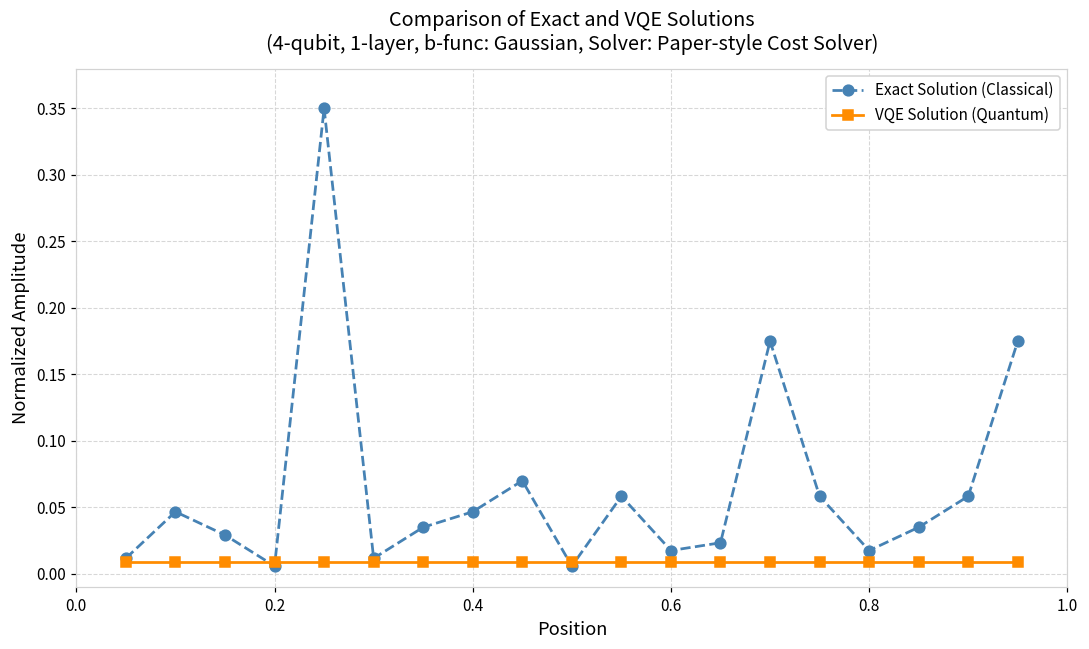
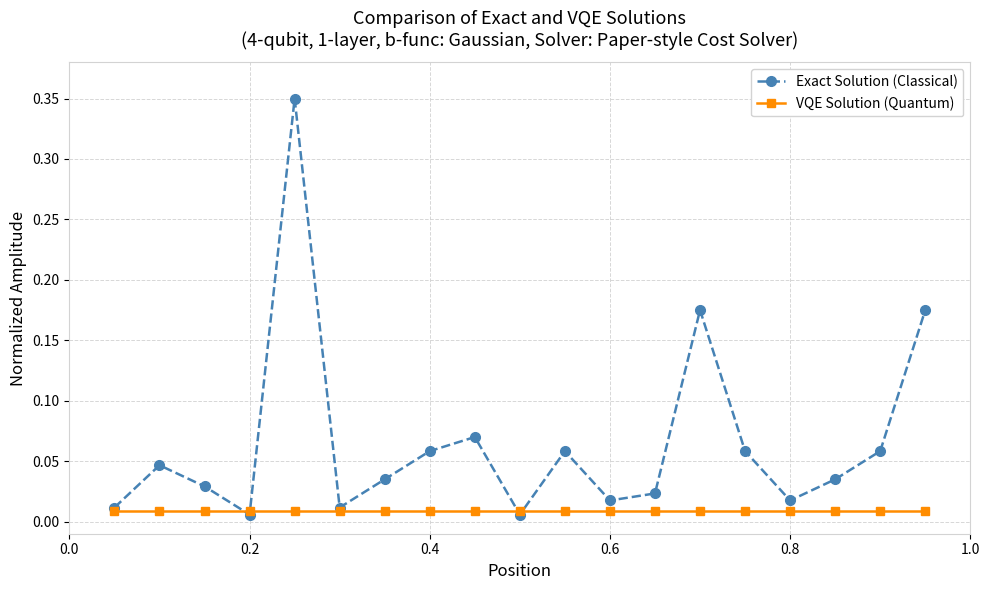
  {
    "Exact Solution (Classical)": {
      "0.2": 0.006,
-     "0.4": 0.047,
+     "0.4": 0.058,
      "0.6": 0.017,
      "0.8": 0.017
    },
    "VQE Solution (Quantum)": {
      "0.2": 0.009,
      "0.4": 0.009,
      "0.6": 0.009,
      "0.8": 0.009
    }
  }
